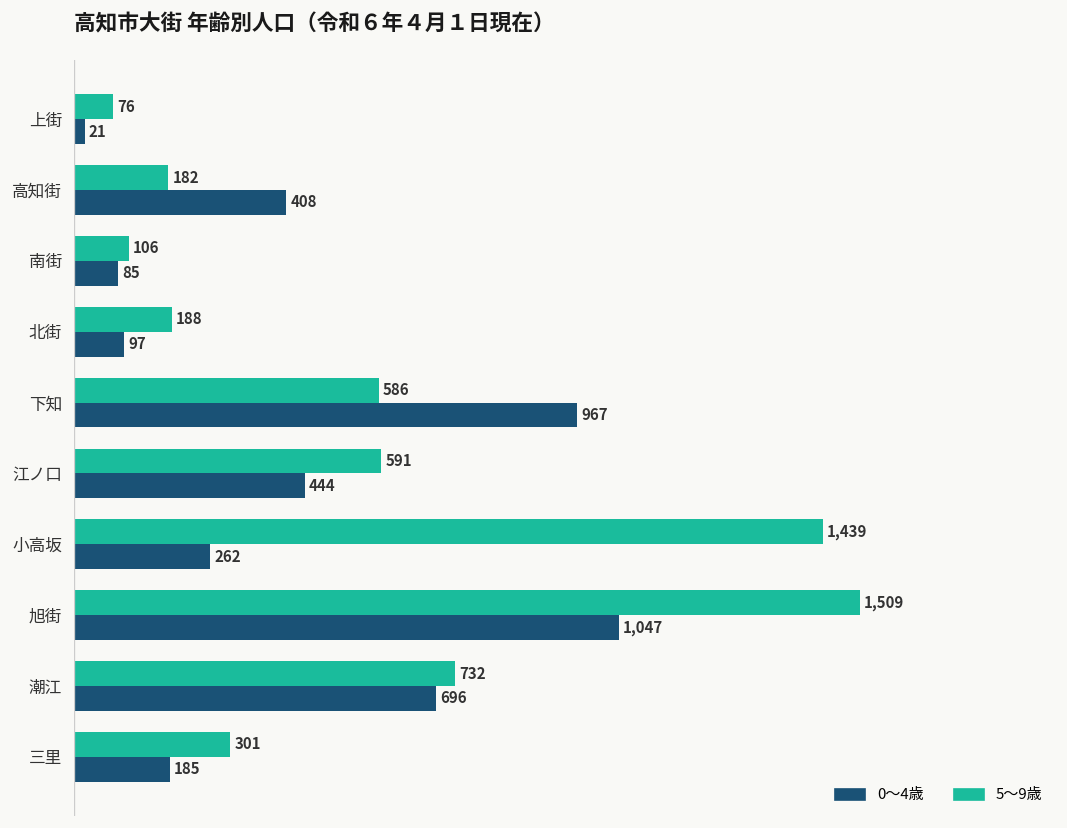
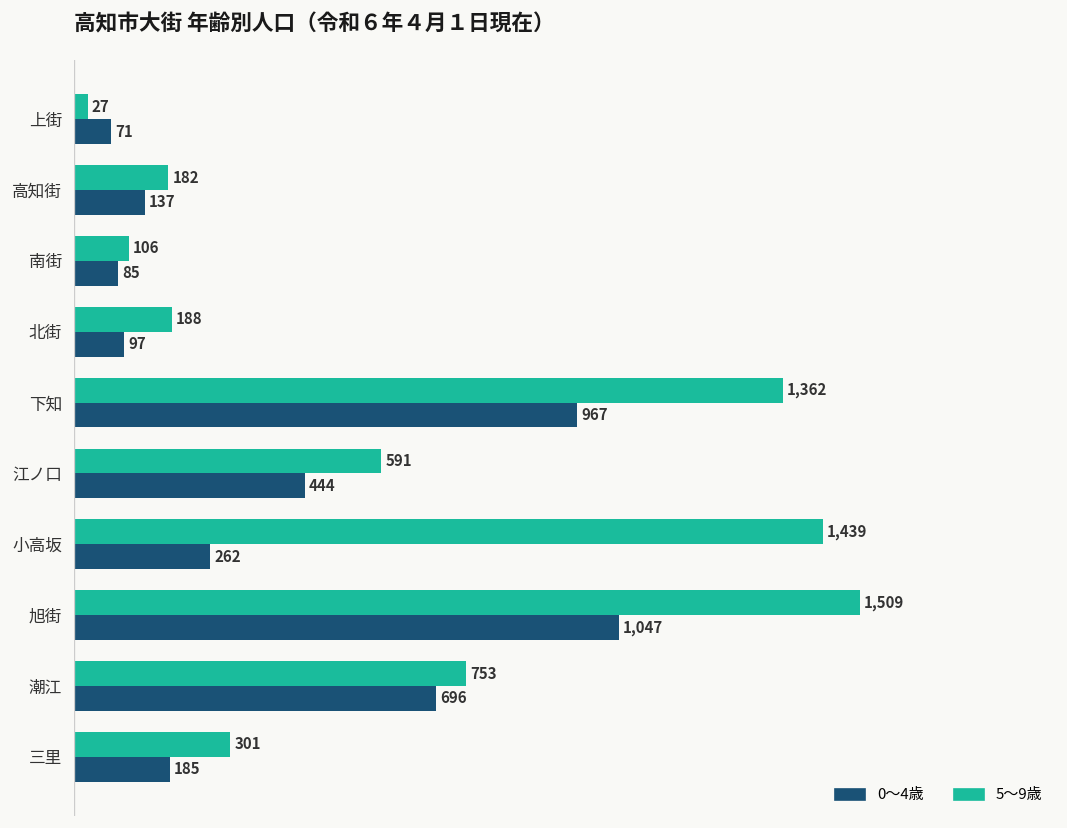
  {
    "0～4歳": {
-     "上街": "21",
-     "高知街": "408",
+     "上街": "71",
+     "高知街": "137",
      "南街": "85",
      "北街": "97",
      "下知": "967",
      "江ノ口": "444",
      "小高坂": "262",
      "旭街": "1,047",
      "潮江": "696",
      "三里": "185"
    },
    "5～9歳": {
-     "上街": "76",
+     "上街": "27",
      "高知街": "182",
      "南街": "106",
      "北街": "188",
-     "下知": "586",
+     "下知": "1,362",
      "江ノ口": "591",
      "小高坂": "1,439",
      "旭街": "1,509",
-     "潮江": "732",
+     "潮江": "753",
      "三里": "301"
    }
  }
